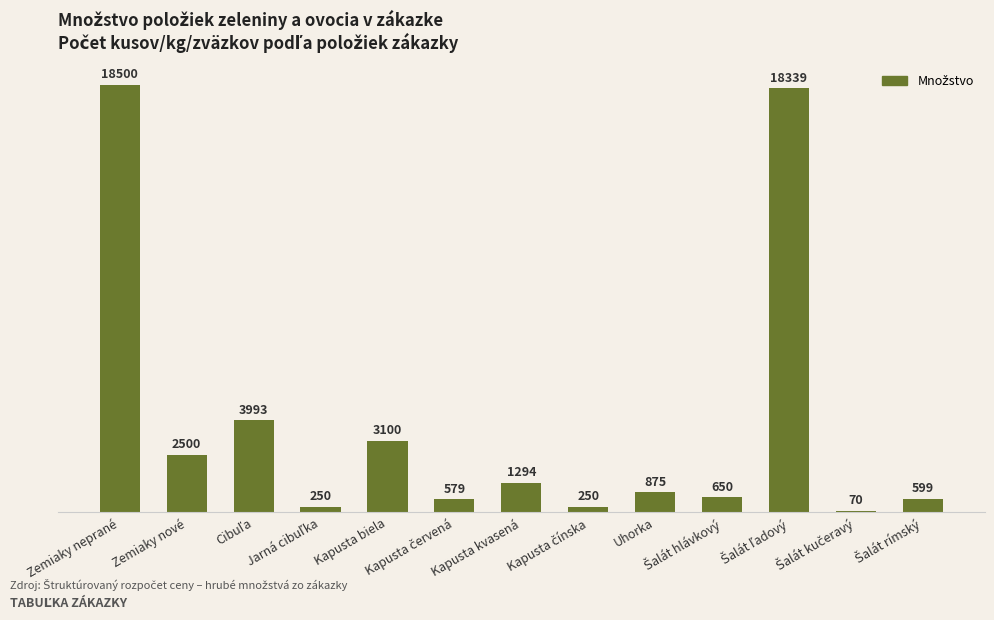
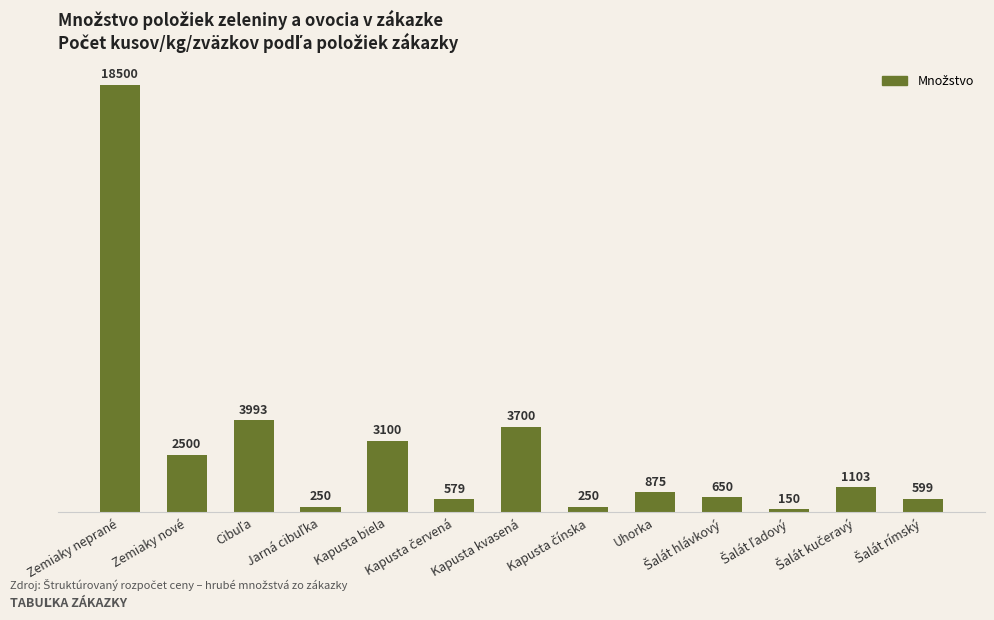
  {
    "Zemiaky neprané": 18500,
    "Zemiaky nové": 2500,
    "Cibuľa": 3993,
    "Jarná cibuľka": 250,
    "Kapusta biela": 3100,
    "Kapusta červená": 579,
-   "Kapusta kvasená": 1294,
+   "Kapusta kvasená": 3700,
    "Kapusta čínska": 250,
    "Uhorka": 875,
    "Šalát hlávkový": 650,
-   "Šalát ľadový": 18339,
-   "Šalát kučeravý": 70,
+   "Šalát ľadový": 150,
+   "Šalát kučeravý": 1103,
    "Šalát rímský": 599
  }
